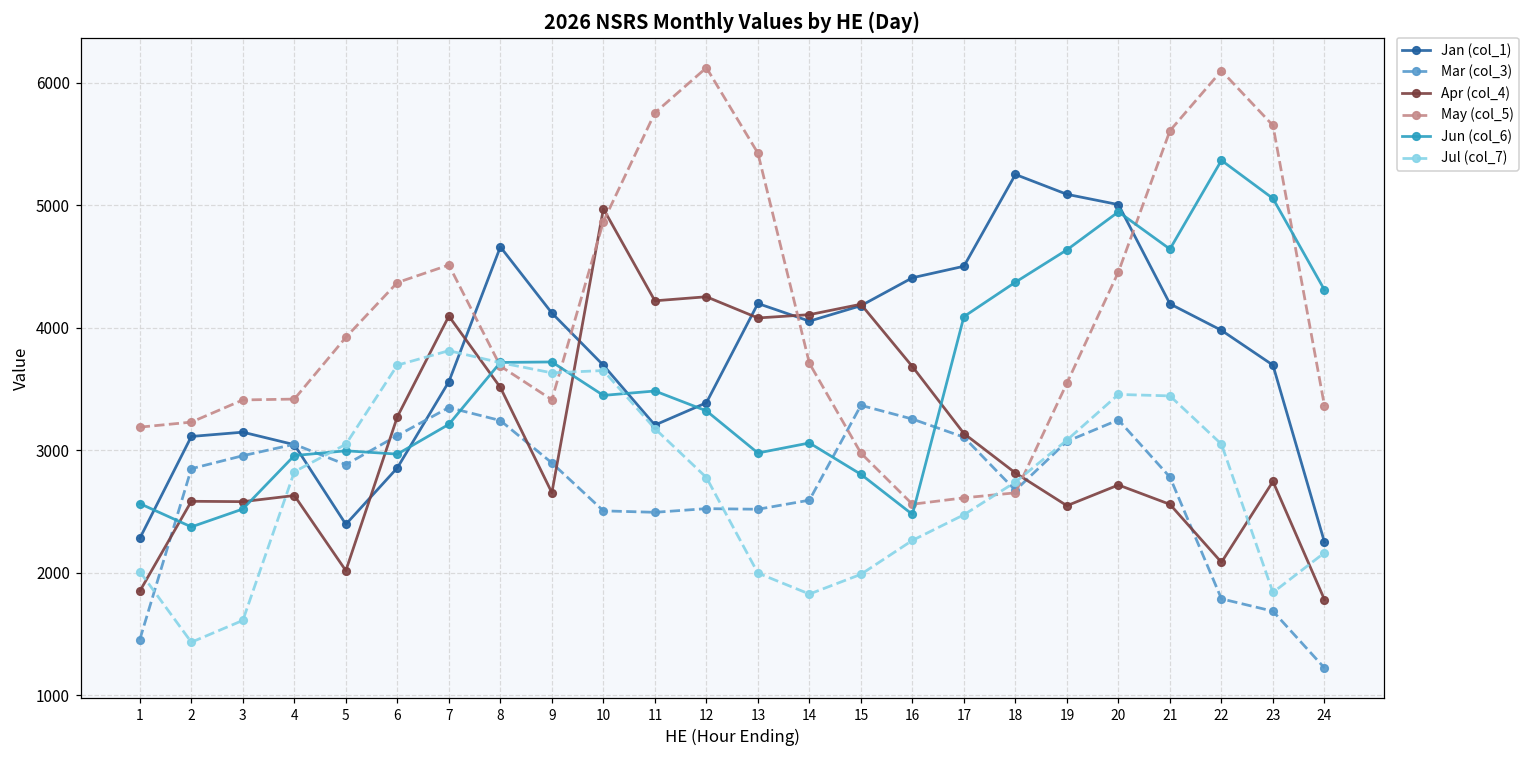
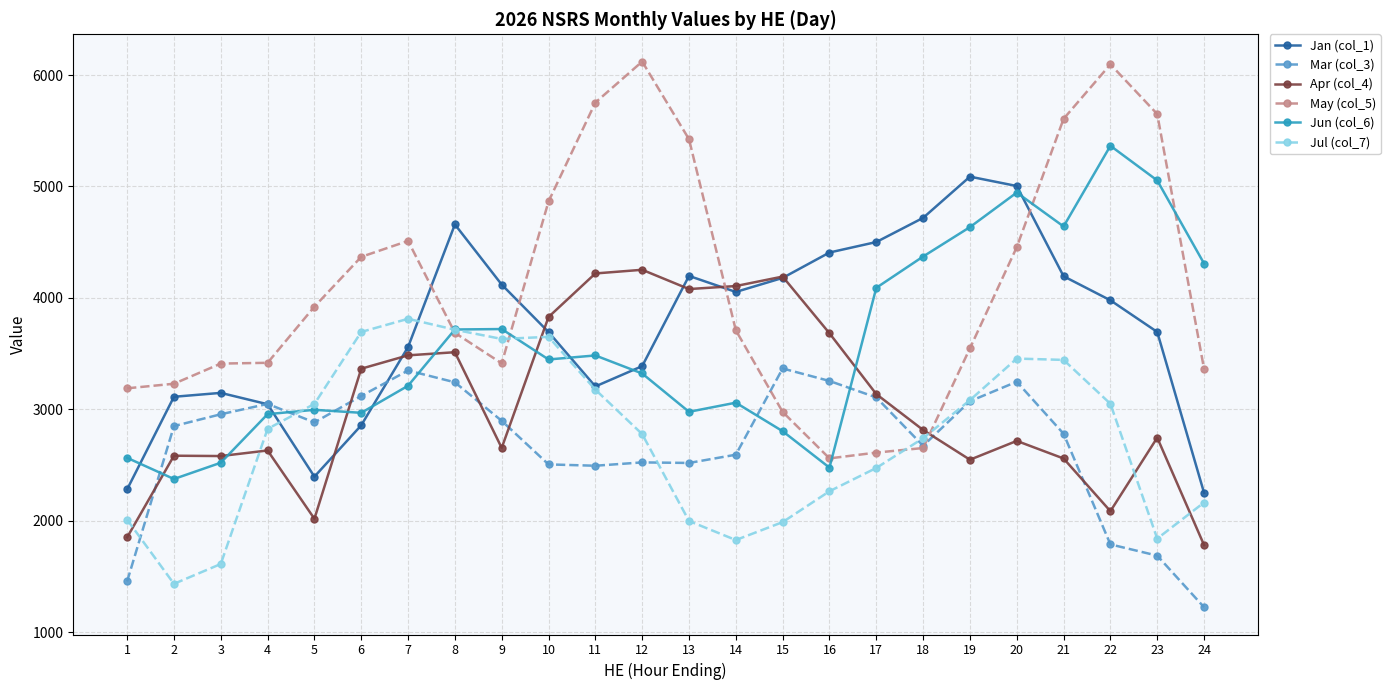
  {
    "Jan (col_1)": {
      "1": 2280,
      "2": 3110,
      "3": 3150,
      "5": 2400,
      "6": 2860,
      "7": 3560,
      "8": 4660,
      "9": 4120,
      "10": 3690,
      "11": 3210,
      "12": 3390,
      "13": 4200,
      "14": 4050,
      "16": 4410,
      "17": 4500,
-     "18": 5250,
+     "18": 4720,
      "19": 5090,
      "20": 5000,
      "21": 4190,
      "22": 3980,
      "23": 3690,
      "24": 2250
    },
    "Apr (col_4)": {
      "1": 1850,
      "2": 2580,
      "3": 2580,
      "4": 2630,
      "5": 2020,
-     "6": 3270,
-     "7": 4090,
+     "6": 3360,
+     "7": 3480,
      "8": 3510,
      "9": 2650,
-     "10": 4970,
+     "10": 3830,
      "11": 4220,
      "12": 4250,
      "13": 4080,
      "14": 4110,
      "16": 3680,
      "17": 3140,
      "18": 2810,
      "19": 2550,
      "20": 2720,
      "21": 2560,
      "22": 2090,
      "23": 2750,
      "24": 1780
    },
    "May (col_5)": {
      "1": 3190,
      "2": 3230,
      "3": 3410,
      "4": 3420,
      "5": 3920,
      "6": 4370,
      "7": 4510,
      "8": 3690,
      "9": 3410,
      "10": 4870,
      "11": 5750,
      "12": 6120,
      "13": 5420,
      "14": 3710,
      "15": 2980,
      "16": 2560,
      "17": 2610,
      "19": 3550,
      "20": 4460,
      "21": 5610,
      "22": 6100,
      "23": 5650,
      "24": 3360
    },
    "Jul (col_7)": {
      "1": 2010,
      "2": 1430,
      "3": 1610,
      "4": 2820,
      "5": 3050,
      "6": 3690,
      "7": 3810,
      "9": 3630,
      "10": 3650,
      "11": 3180,
      "12": 2780,
      "13": 2000,
      "14": 1830,
      "15": 1990,
      "16": 2260,
      "17": 2470,
      "18": 2740,
      "20": 3460,
      "21": 3440,
      "22": 3050,
      "23": 1840,
      "24": 2160
    }
  }
